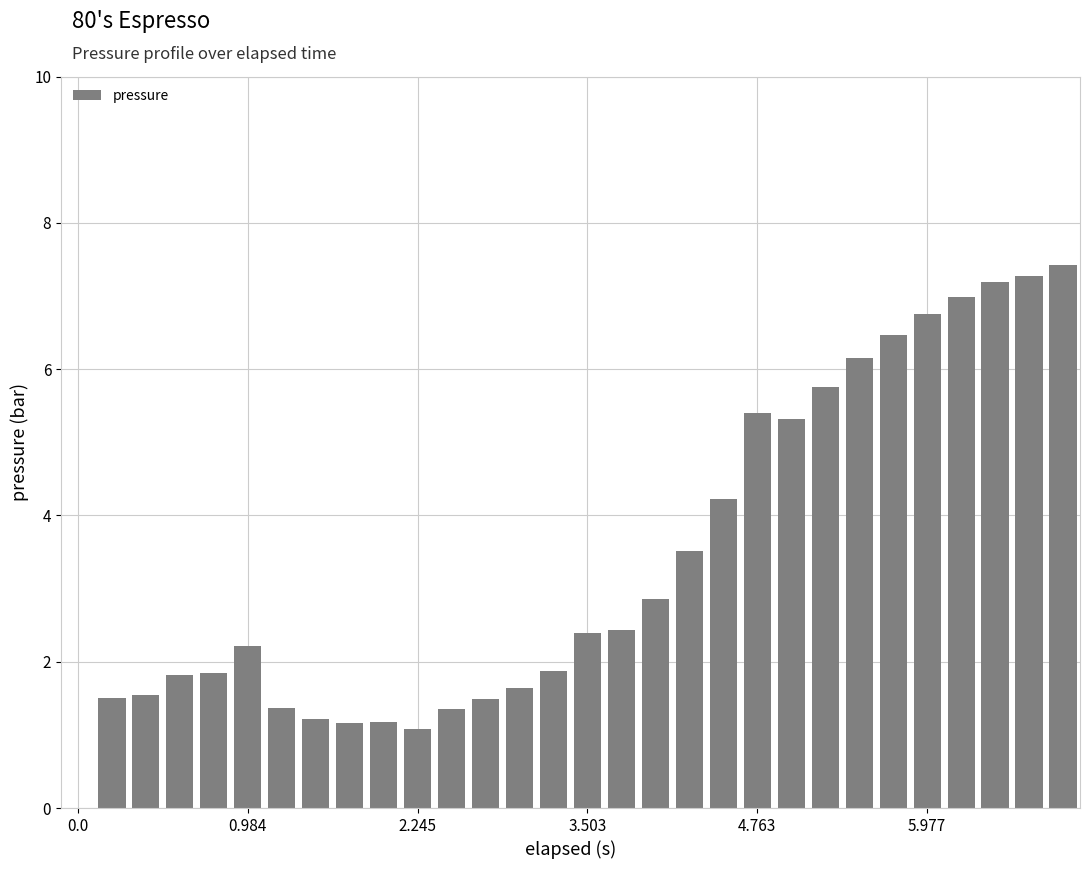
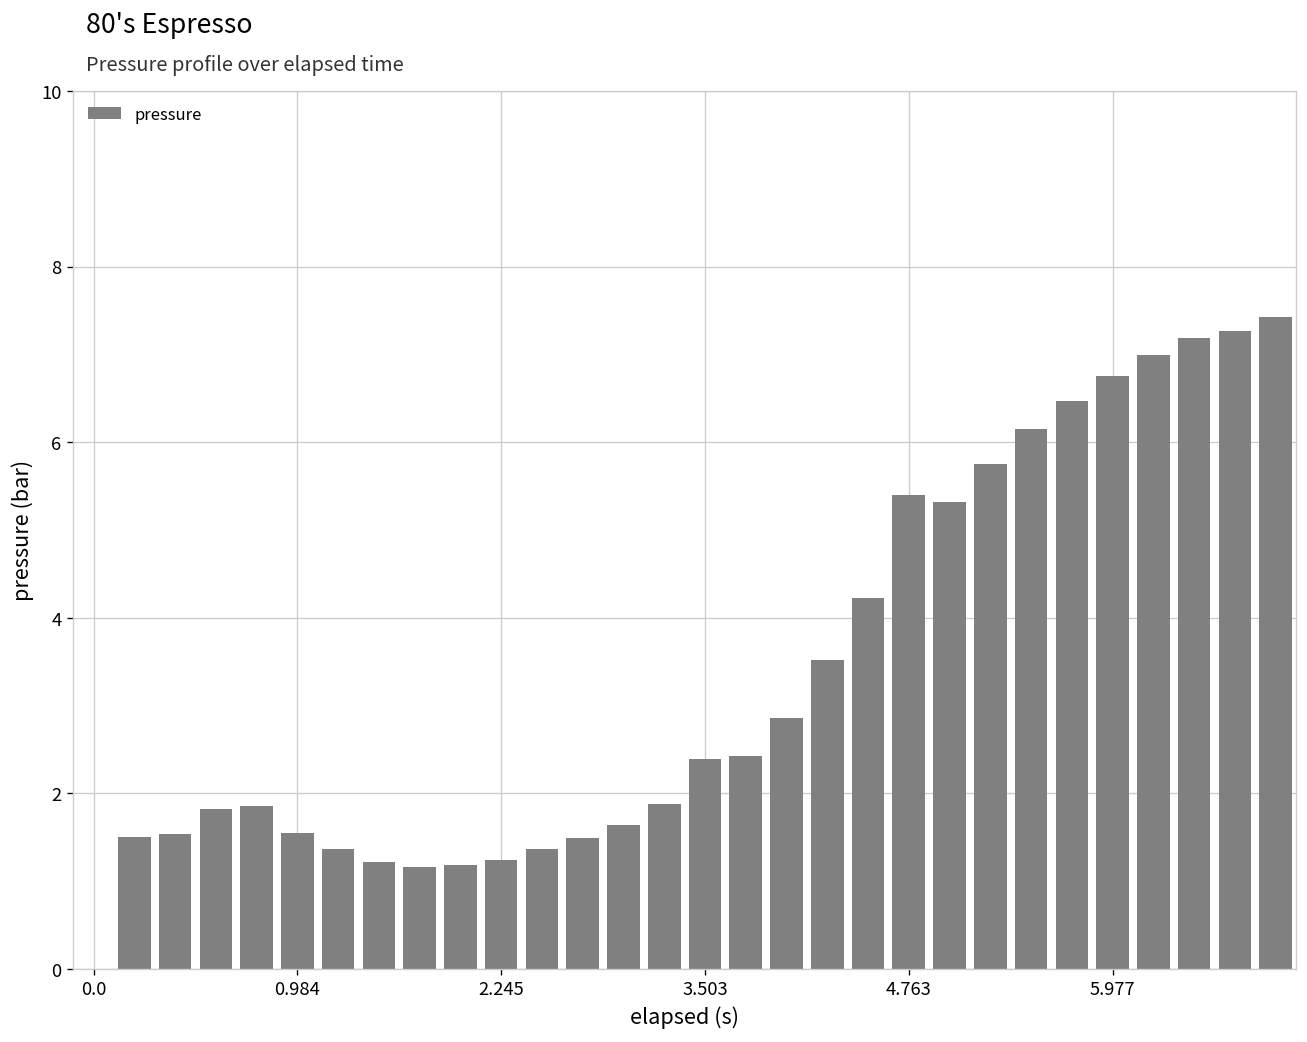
  {
    "0.0": 0.0,
-   "0.984": 2.2,
-   "2.245": 1.1,
+   "0.984": 1.6,
+   "2.245": 1.2,
    "3.503": 2.4,
    "4.763": 5.4,
    "5.977": 6.8
  }
